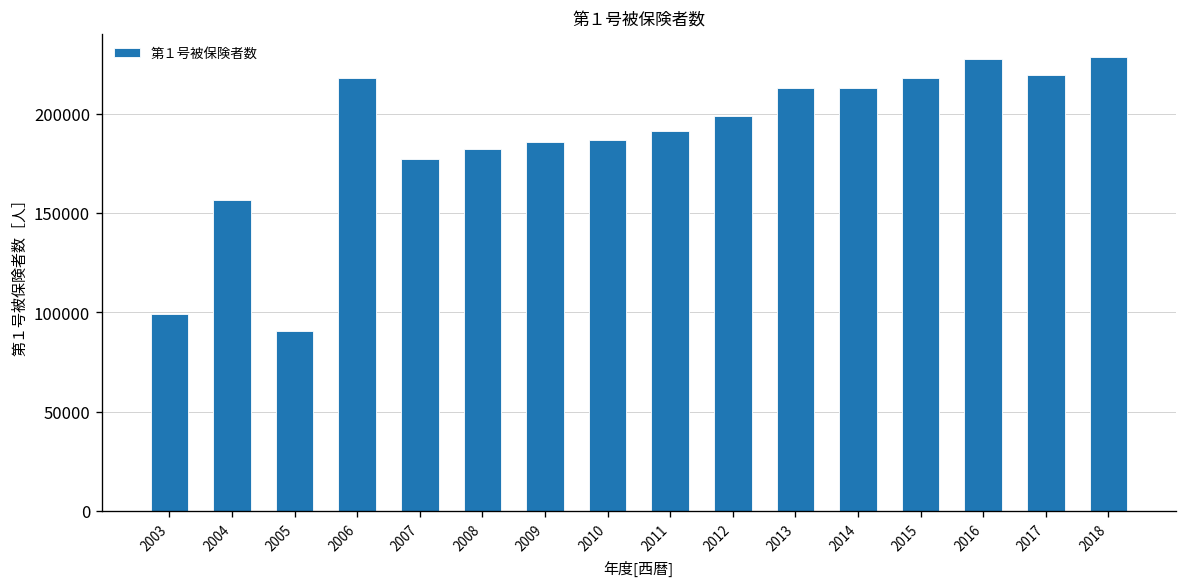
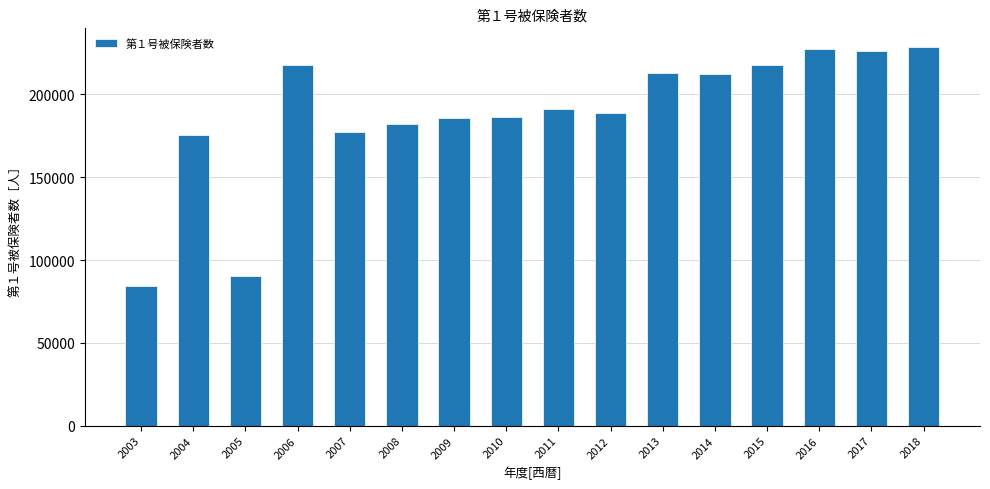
  {
-   "2003": 99000,
-   "2004": 156000,
+   "2003": 84000,
+   "2004": 175000,
    "2005": 91000,
    "2006": 218000,
    "2007": 177000,
    "2008": 182000,
    "2009": 185000,
    "2010": 187000,
    "2011": 191000,
-   "2012": 199000,
+   "2012": 189000,
    "2013": 213000,
    "2014": 213000,
    "2015": 218000,
    "2016": 228000,
-   "2017": 220000,
+   "2017": 226000,
    "2018": 229000
  }
